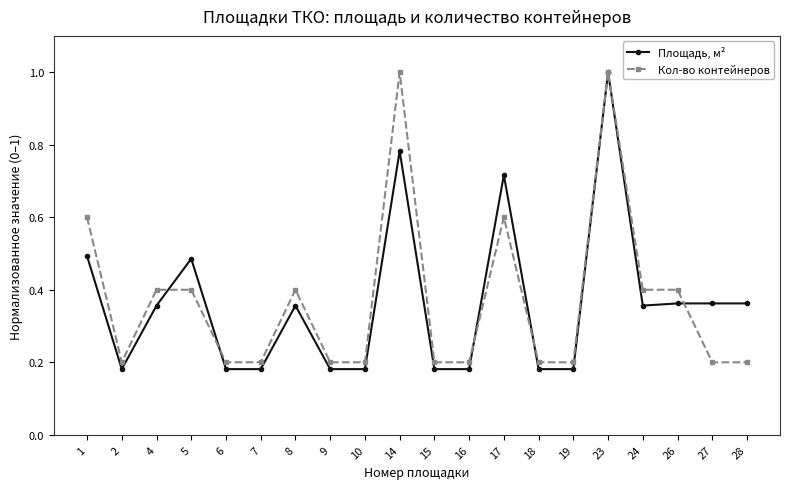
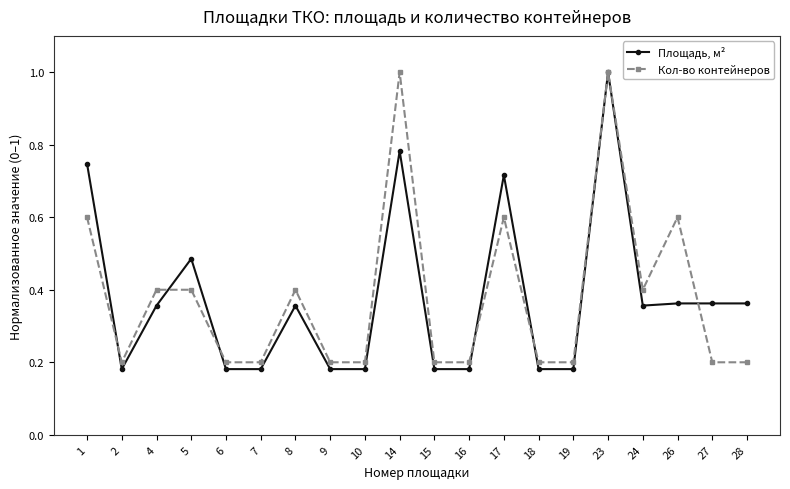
  {
    "Площадь, м²": {
-     "1": 0.49,
+     "1": 0.75,
      "2": 0.18,
      "4": 0.36,
      "5": 0.49,
      "6": 0.18,
      "7": 0.18,
      "8": 0.36,
      "9": 0.18,
      "10": 0.18,
      "14": 0.78,
      "15": 0.18,
      "16": 0.18,
      "17": 0.72,
      "18": 0.18,
      "19": 0.18,
      "24": 0.36,
      "26": 0.36,
      "27": 0.36,
      "28": 0.36
    },
    "Кол-во контейнеров": {
      "1": 0.60,
      "2": 0.20,
      "4": 0.40,
      "5": 0.40,
      "6": 0.20,
      "7": 0.20,
      "8": 0.40,
      "9": 0.20,
      "10": 0.20,
      "14": 1.00,
      "15": 0.20,
      "16": 0.20,
      "17": 0.60,
      "18": 0.20,
      "19": 0.20,
      "24": 0.40,
-     "26": 0.40,
+     "26": 0.60,
      "27": 0.20,
      "28": 0.20
    }
  }
